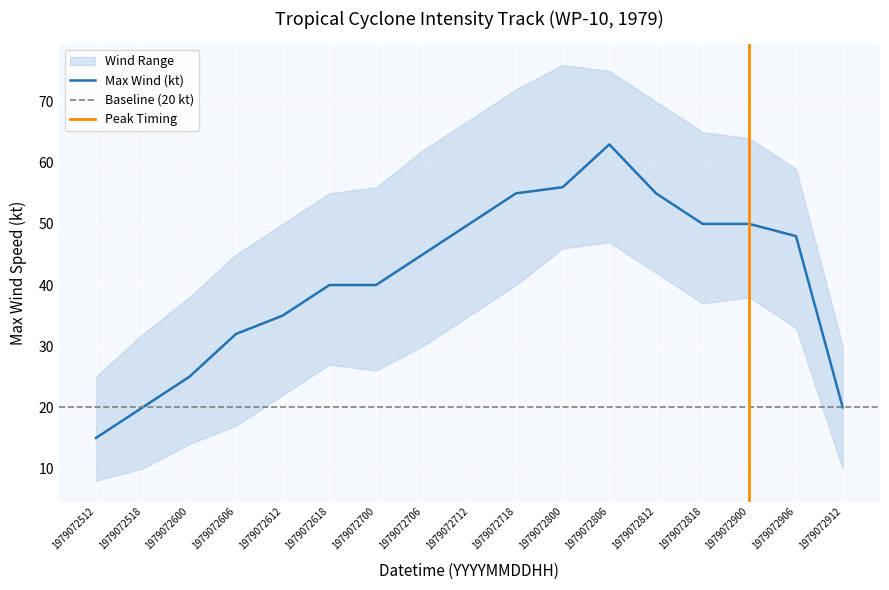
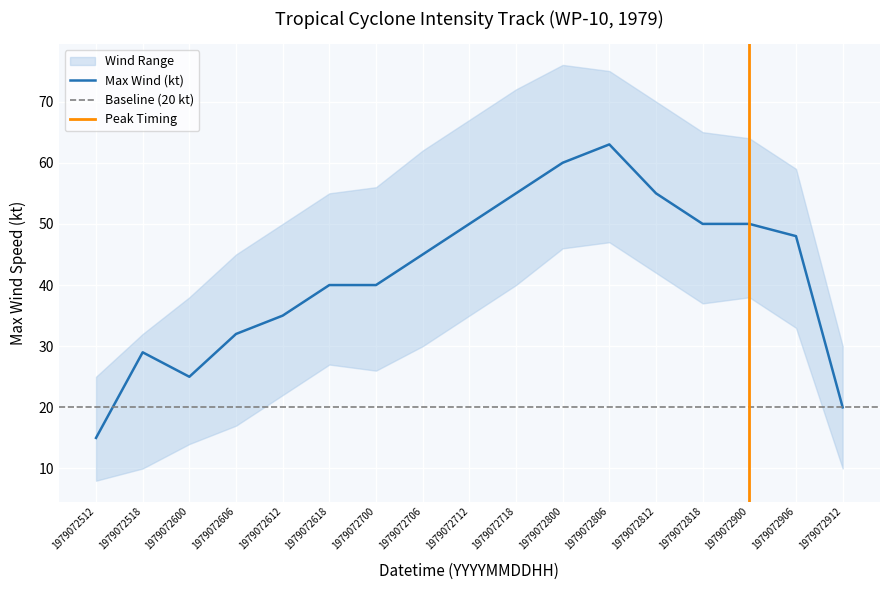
  {
    "Max Wind (kt)": {
      "1979072512": 15,
-     "1979072518": 20,
+     "1979072518": 29,
      "1979072600": 25,
      "1979072606": 32,
      "1979072612": 35,
      "1979072618": 40,
      "1979072700": 40,
      "1979072706": 45,
      "1979072712": 50,
      "1979072718": 55,
-     "1979072800": 56,
+     "1979072800": 60,
      "1979072806": 63,
      "1979072812": 55,
      "1979072818": 50,
      "1979072900": 50,
      "1979072906": 48,
      "1979072912": 20
    }
  }
